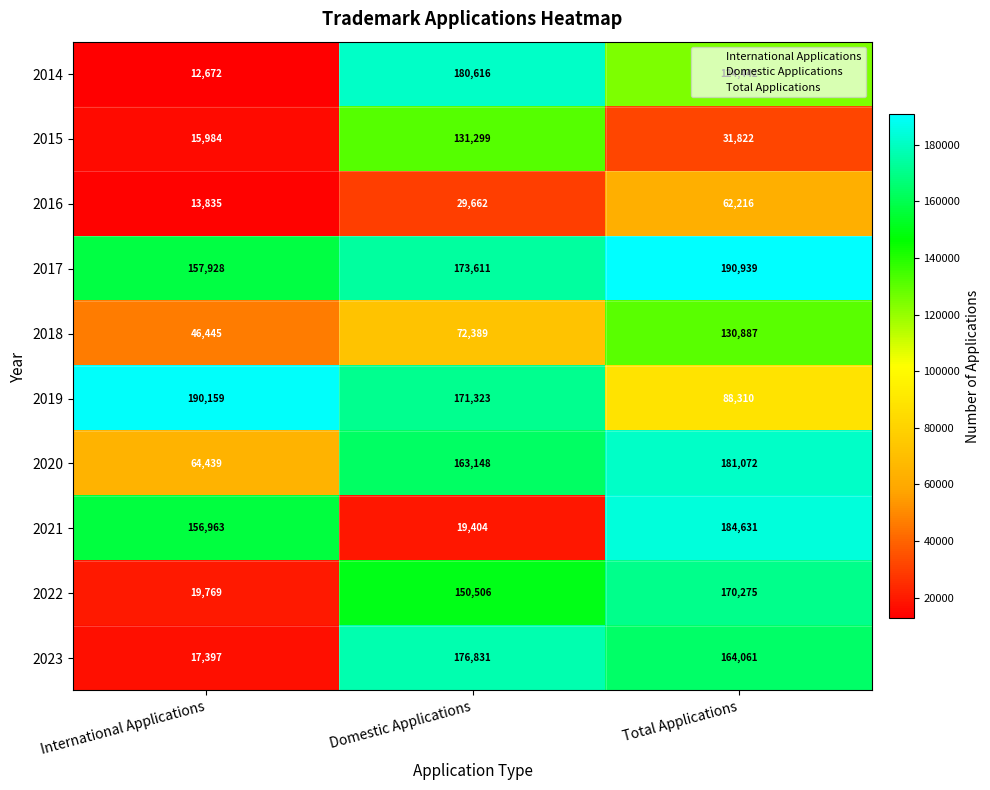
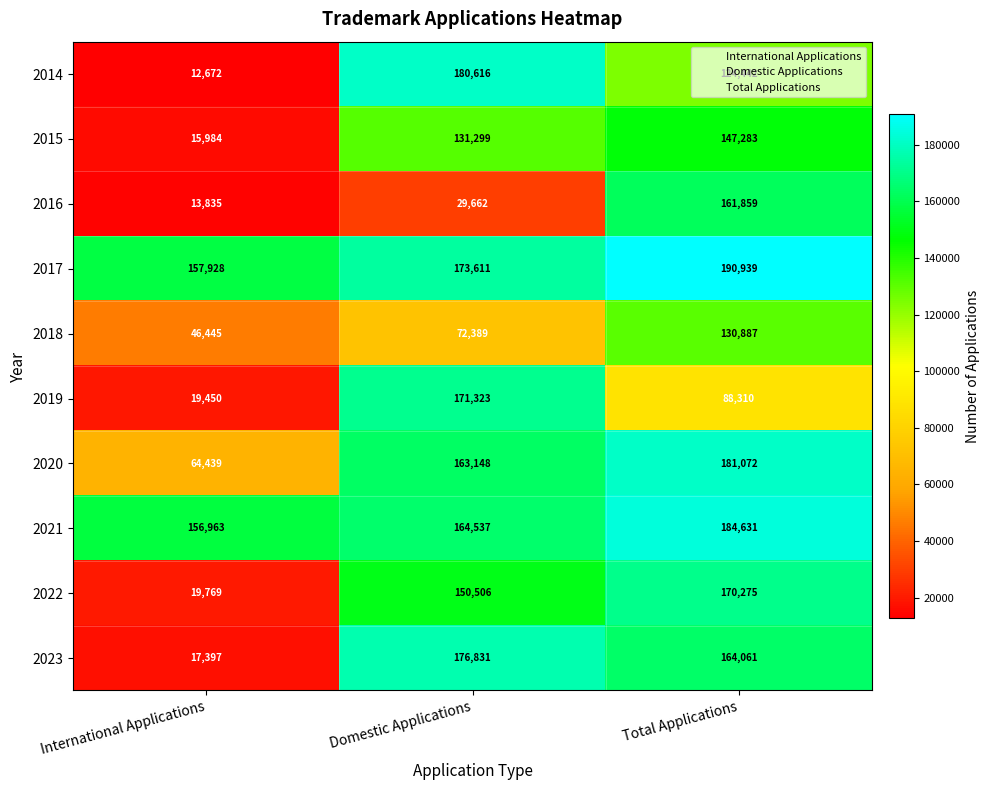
  {
    "2014": {
      "International Applications": "12,672",
      "Domestic Applications": "180,616"
    },
    "2015": {
      "International Applications": "15,984",
      "Domestic Applications": "131,299",
-     "Total Applications": "31,822"
+     "Total Applications": "147,283"
    },
    "2016": {
      "International Applications": "13,835",
      "Domestic Applications": "29,662",
-     "Total Applications": "62,216"
+     "Total Applications": "161,859"
    },
    "2017": {
      "International Applications": "157,928",
      "Domestic Applications": "173,611",
      "Total Applications": "190,939"
    },
    "2018": {
      "International Applications": "46,445",
      "Domestic Applications": "72,389",
      "Total Applications": "130,887"
    },
    "2019": {
-     "International Applications": "190,159",
+     "International Applications": "19,450",
      "Domestic Applications": "171,323",
      "Total Applications": "88,310"
    },
    "2020": {
      "International Applications": "64,439",
      "Domestic Applications": "163,148",
      "Total Applications": "181,072"
    },
    "2021": {
      "International Applications": "156,963",
-     "Domestic Applications": "19,404",
+     "Domestic Applications": "164,537",
      "Total Applications": "184,631"
    },
    "2022": {
      "International Applications": "19,769",
      "Domestic Applications": "150,506",
      "Total Applications": "170,275"
    },
    "2023": {
      "International Applications": "17,397",
      "Domestic Applications": "176,831",
      "Total Applications": "164,061"
    }
  }
